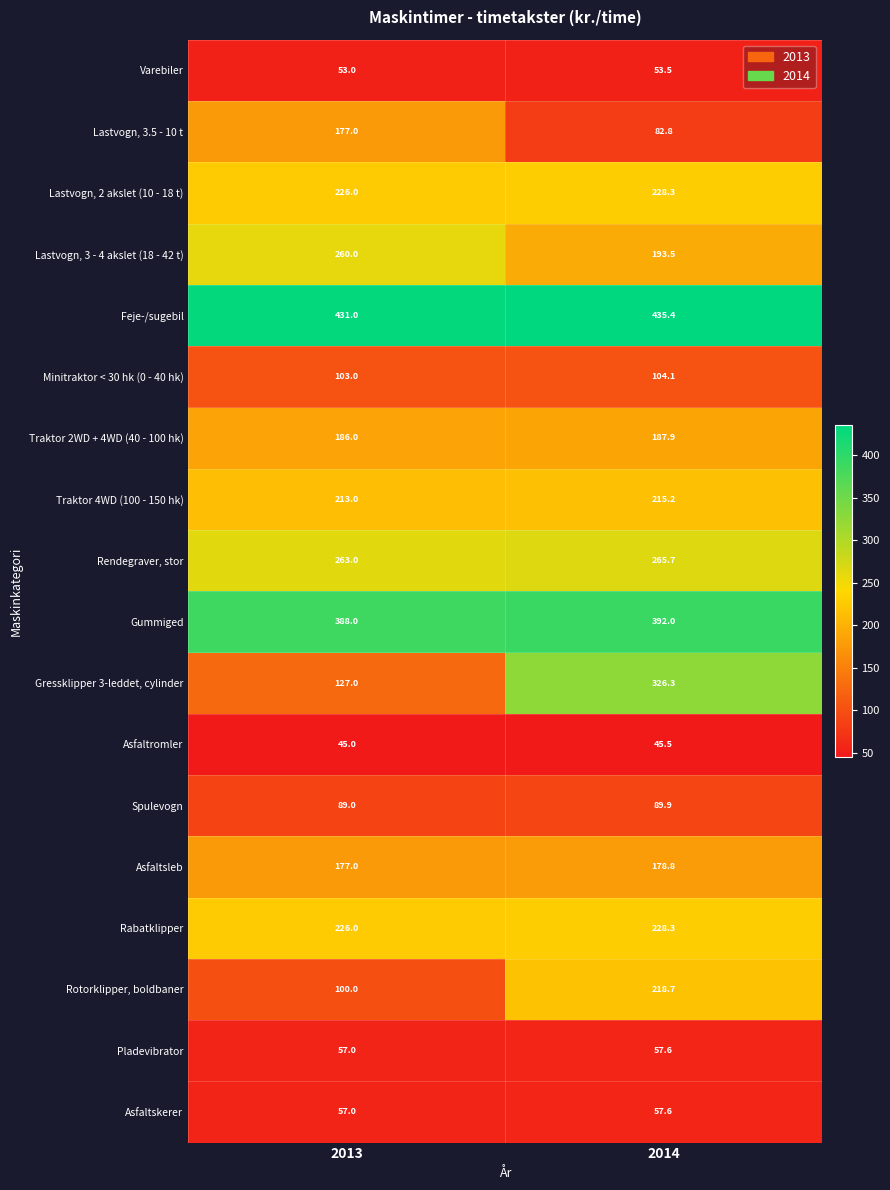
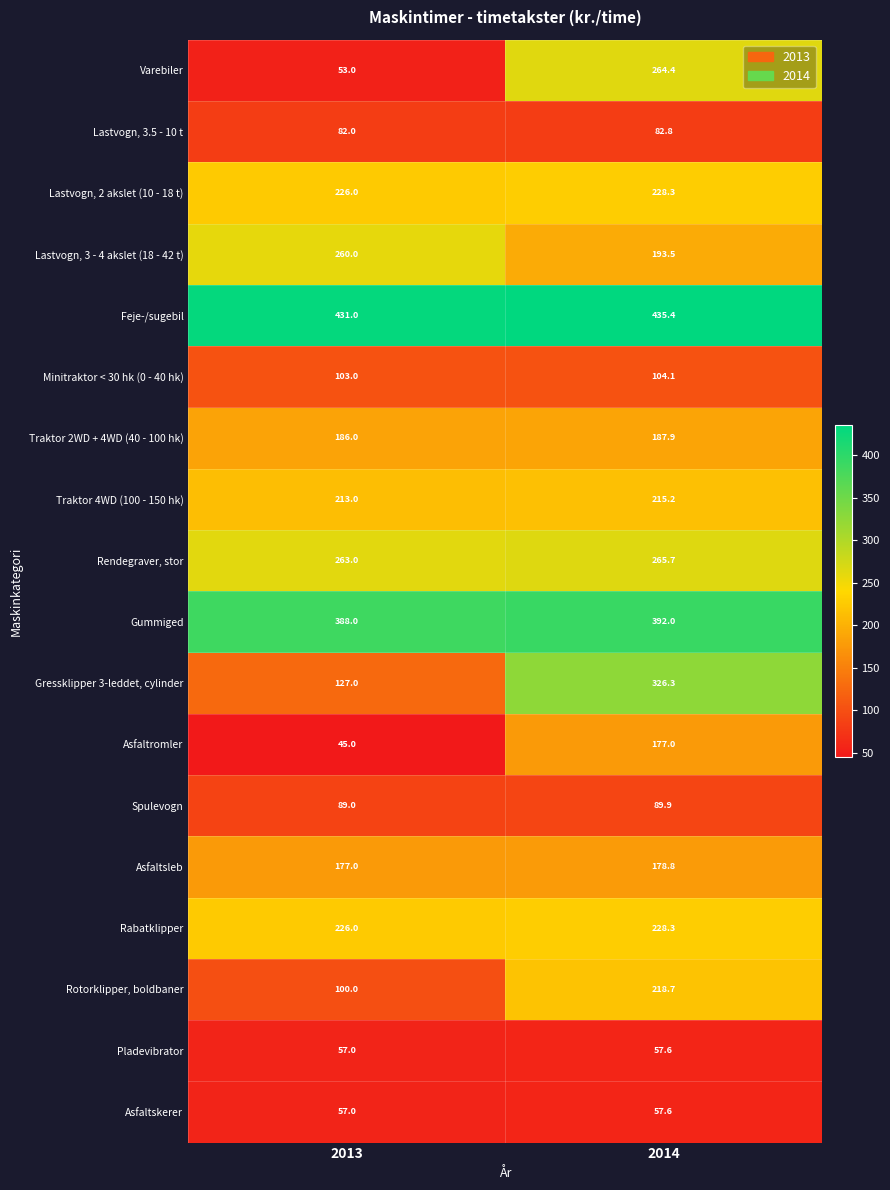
  {
    "Varebiler": {
      "2013": 53.0,
-     "2014": 53.5
+     "2014": 264.4
    },
    "Lastvogn, 3.5 - 10 t": {
-     "2013": 177.0,
+     "2013": 82.0,
      "2014": 82.8
    },
    "Lastvogn, 2 akslet (10 - 18 t)": {
      "2013": 226.0,
      "2014": 228.3
    },
    "Lastvogn, 3 - 4 akslet (18 - 42 t)": {
      "2013": 260.0,
      "2014": 193.5
    },
    "Feje-/sugebil": {
      "2013": 431.0,
      "2014": 435.4
    },
    "Minitraktor < 30 hk (0 - 40 hk)": {
      "2013": 103.0,
      "2014": 104.1
    },
    "Traktor 2WD + 4WD (40 - 100 hk)": {
      "2013": 186.0,
      "2014": 187.9
    },
    "Traktor 4WD (100 - 150 hk)": {
      "2013": 213.0,
      "2014": 215.2
    },
    "Rendegraver, stor": {
      "2013": 263.0,
      "2014": 265.7
    },
    "Gummiged": {
      "2013": 388.0,
      "2014": 392.0
    },
    "Gressklipper 3-leddet, cylinder": {
      "2013": 127.0,
      "2014": 326.3
    },
    "Asfaltromler": {
      "2013": 45.0,
-     "2014": 45.5
+     "2014": 177.0
    },
    "Spulevogn": {
      "2013": 89.0,
      "2014": 89.9
    },
    "Asfaltsleb": {
      "2013": 177.0,
      "2014": 178.8
    },
    "Rabatklipper": {
      "2013": 226.0,
      "2014": 228.3
    },
    "Rotorklipper, boldbaner": {
      "2013": 100.0,
      "2014": 218.7
    },
    "Pladevibrator": {
      "2013": 57.0,
      "2014": 57.6
    },
    "Asfaltskerer": {
      "2013": 57.0,
      "2014": 57.6
    }
  }
